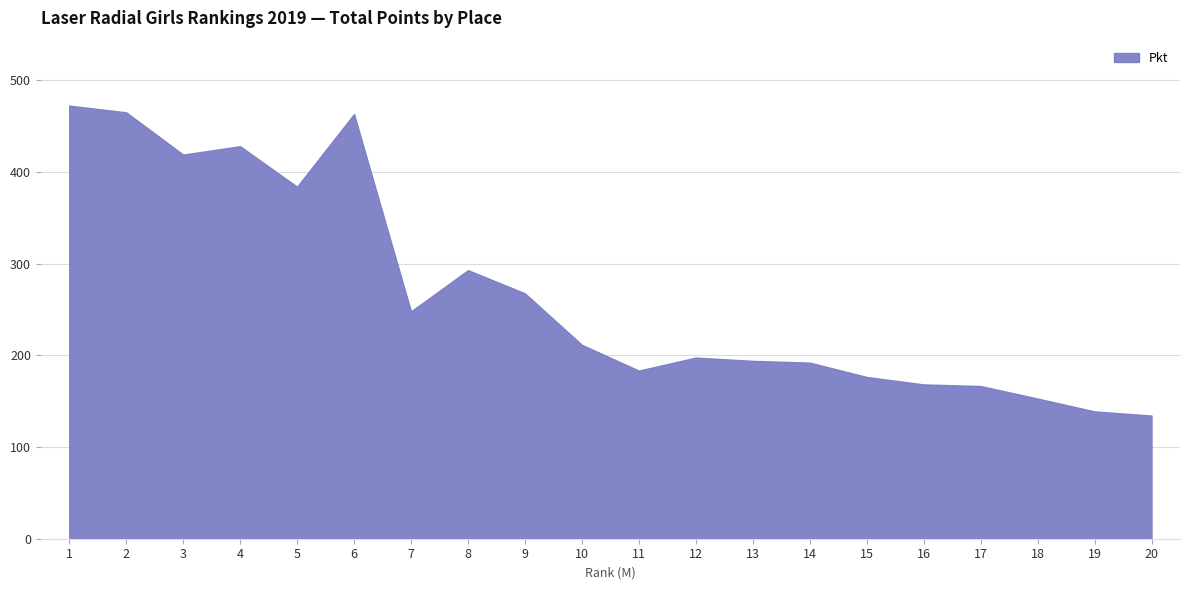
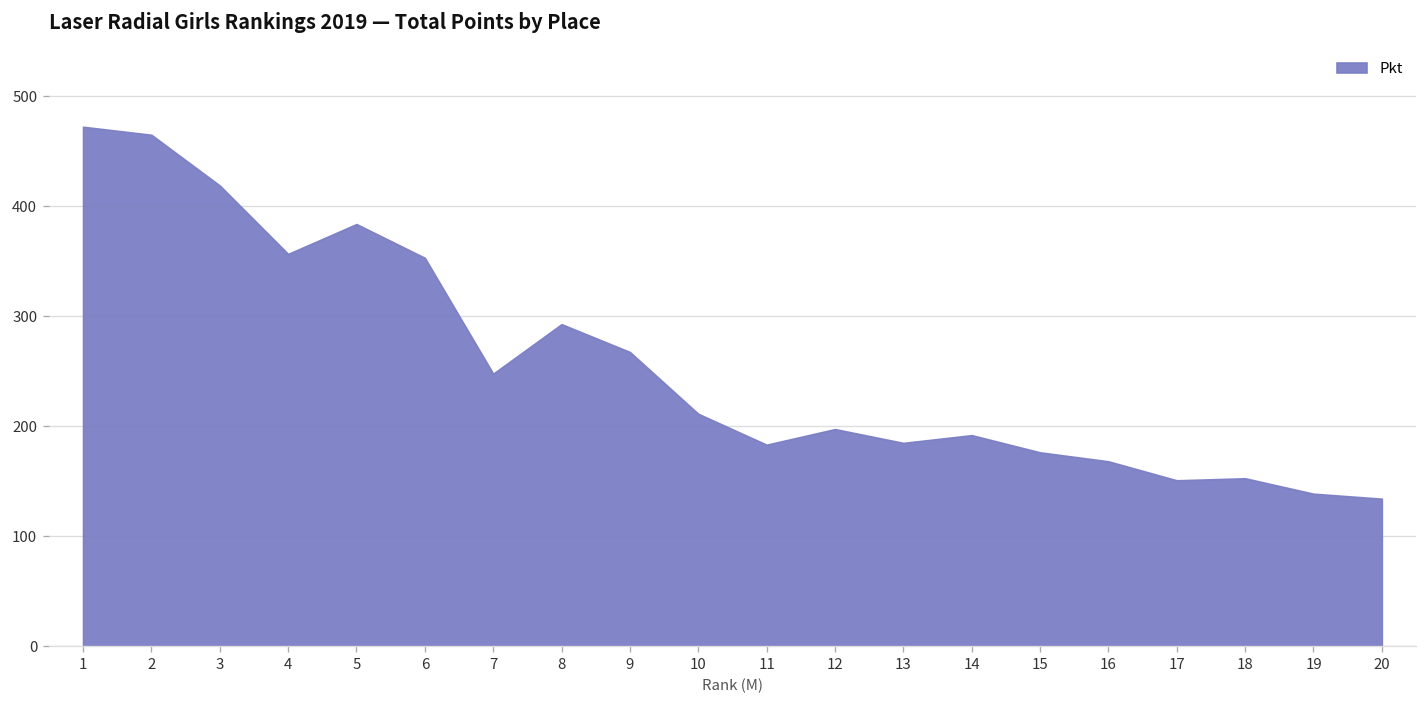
  {
    "1": 470,
    "2": 470,
    "3": 420,
-   "4": 430,
+   "4": 360,
    "5": 380,
-   "6": 460,
+   "6": 350,
    "7": 250,
    "8": 290,
    "9": 270,
    "10": 210,
    "11": 180,
    "12": 200,
-   "13": 190,
+   "13": 180,
    "14": 190,
    "15": 180,
    "16": 170,
-   "17": 170,
+   "17": 150,
    "18": 150,
    "19": 140,
    "20": 130
  }
